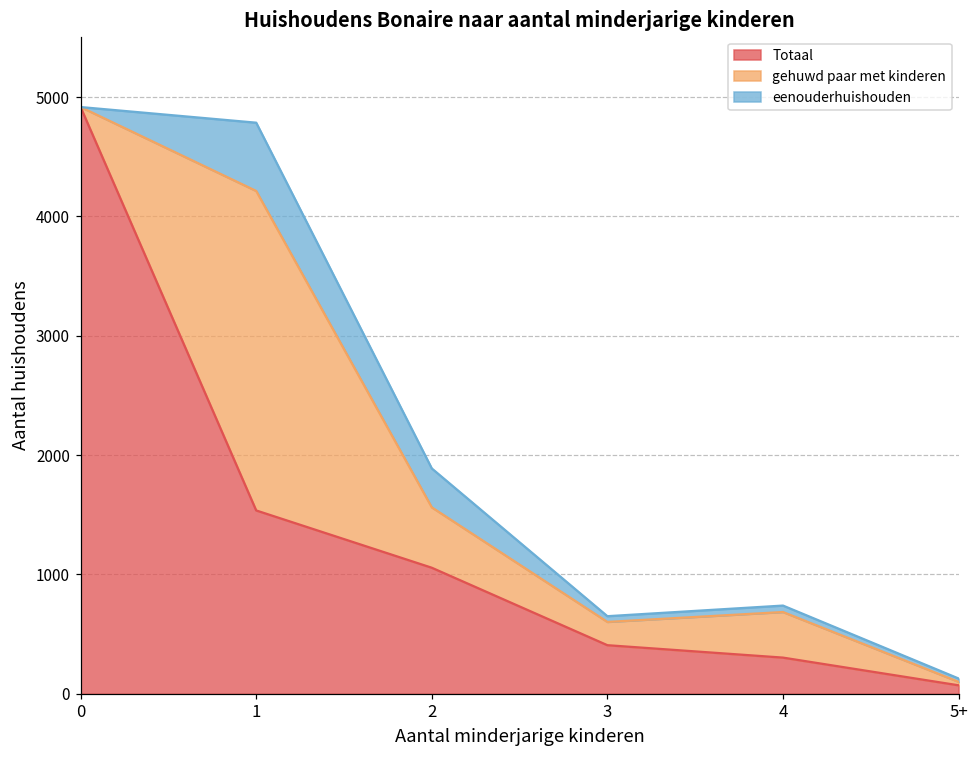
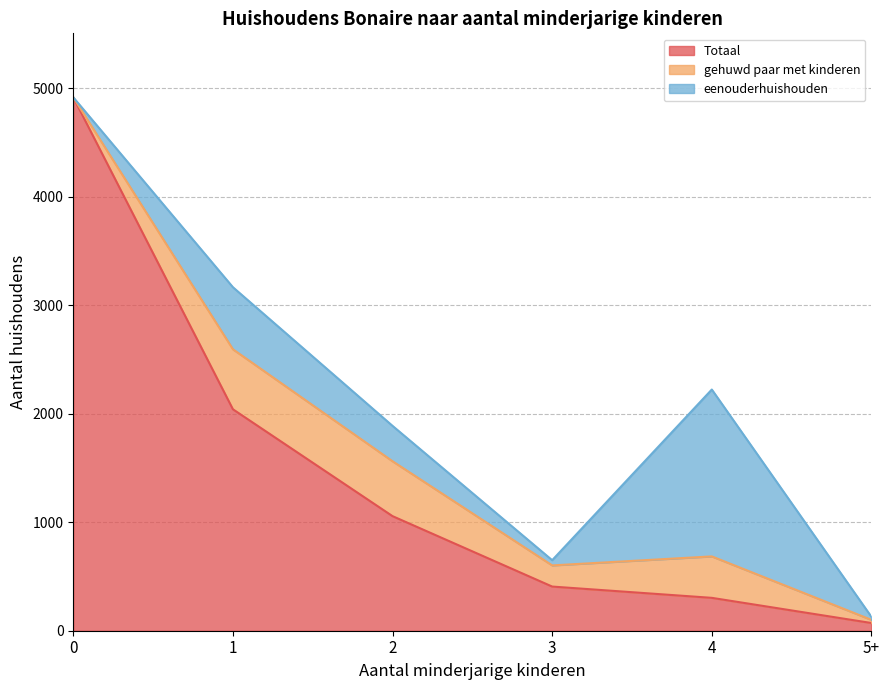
  {
    "Totaal": {
-     "1": 1540,
+     "1": 2040,
      "2": 1060,
      "3": 410,
      "4": 300,
      "5+": 70
    },
    "gehuwd paar met kinderen": {
-     "1": 2680,
+     "1": 550,
      "2": 510,
      "3": 200,
      "4": 380,
      "5+": 30
    },
    "eenouderhuishouden": {
      "1": 570,
      "2": 330,
      "3": 50,
-     "4": 50,
+     "4": 1540,
      "5+": 30
    }
  }
